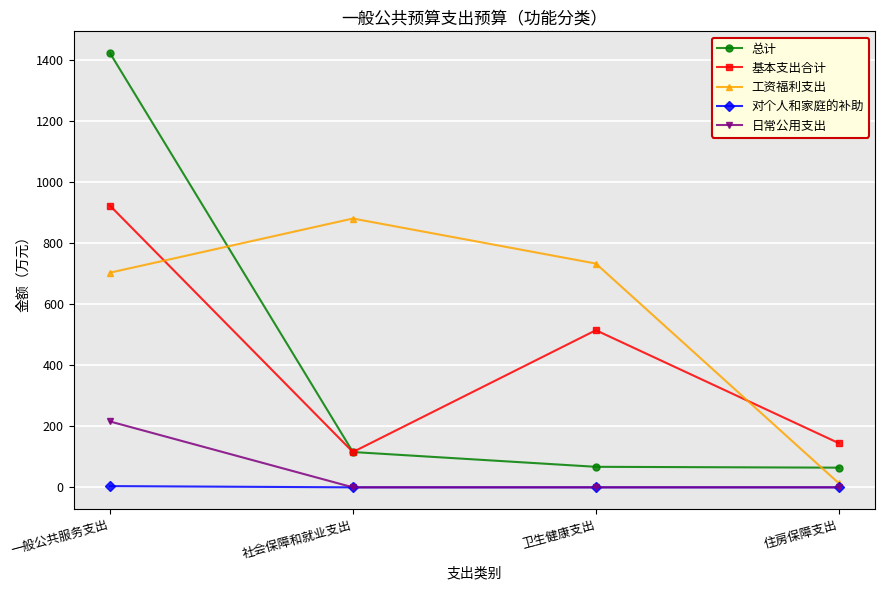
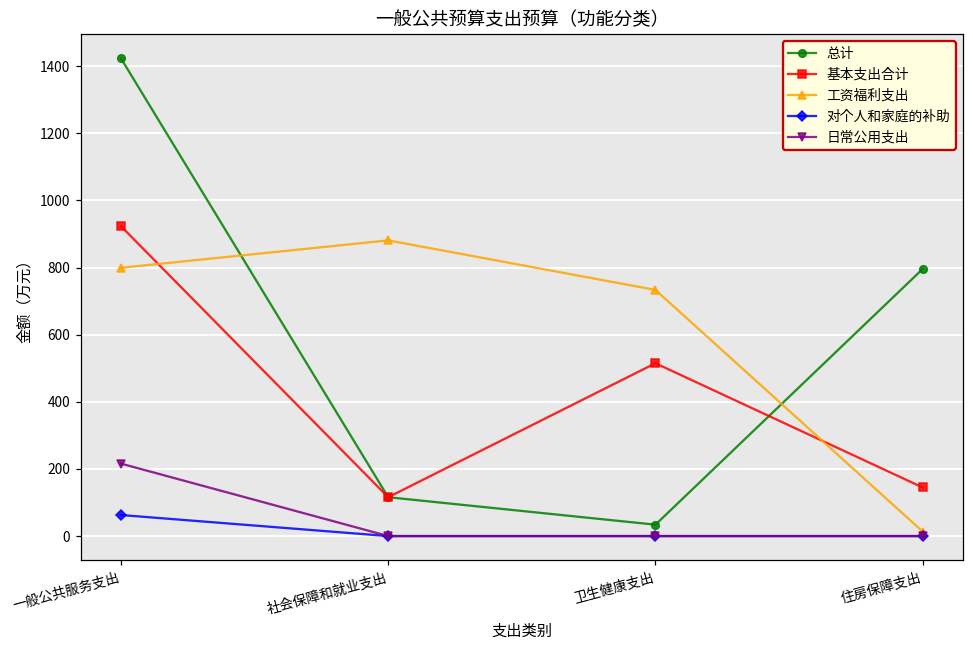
  {
    "总计": {
      "一般公共服务支出": 1420,
-     "卫生健康支出": 70,
-     "住房保障支出": 60
+     "卫生健康支出": 30,
+     "住房保障支出": 800
    },
    "基本支出合计": {
      "一般公共服务支出": 920,
      "卫生健康支出": 510,
      "住房保障支出": 140
    },
    "工资福利支出": {
-     "一般公共服务支出": 700,
+     "一般公共服务支出": 800,
      "社会保障和就业支出": 880,
      "卫生健康支出": 730,
      "住房保障支出": 10
    },
    "对个人和家庭的补助": {
-     "一般公共服务支出": 0
+     "一般公共服务支出": 60
    },
    "日常公用支出": {
      "一般公共服务支出": 220
    }
  }
